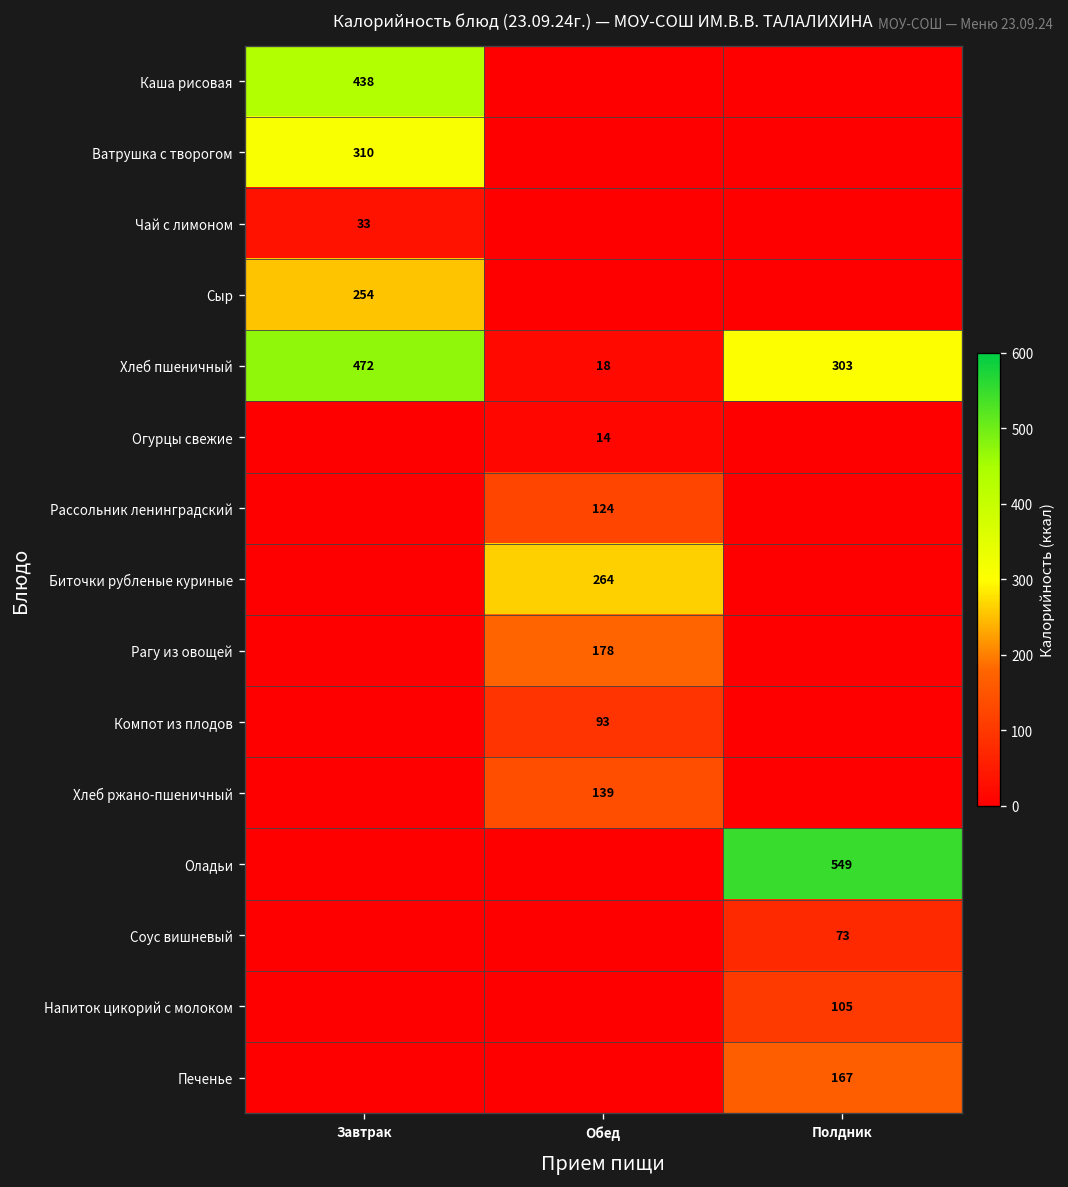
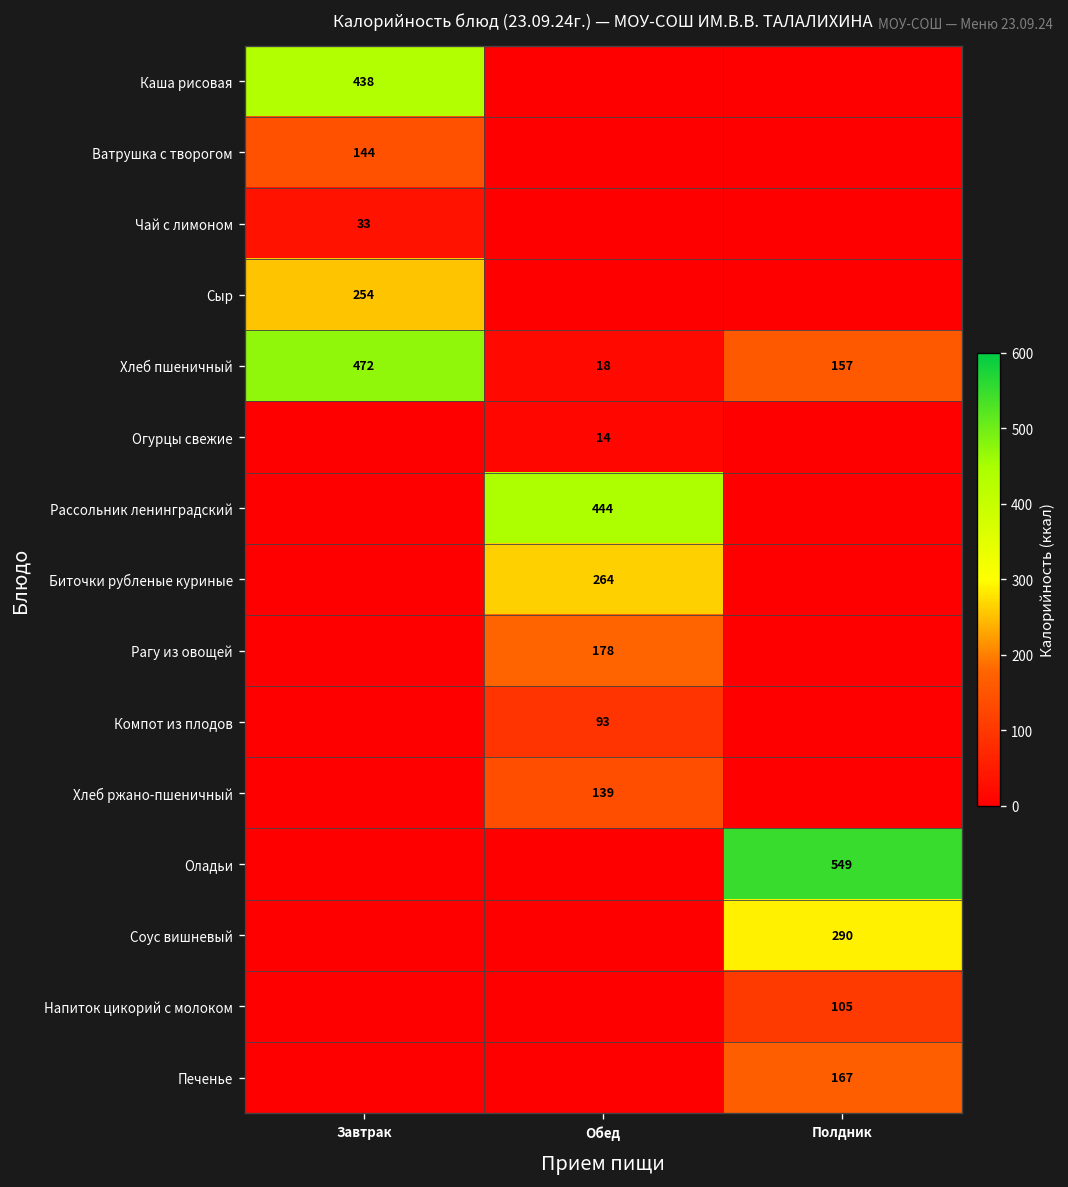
  {
    "Каша рисовая": {
      "Завтрак": 438
    },
    "Ватрушка с творогом": {
-     "Завтрак": 310
+     "Завтрак": 144
    },
    "Чай с лимоном": {
      "Завтрак": 33
    },
    "Сыр": {
      "Завтрак": 254
    },
    "Хлеб пшеничный": {
      "Завтрак": 472,
      "Обед": 18,
-     "Полдник": 303
+     "Полдник": 157
    },
    "Огурцы свежие": {
      "Обед": 14
    },
    "Рассольник ленинградский": {
-     "Обед": 124
+     "Обед": 444
    },
    "Биточки рубленые куриные": {
      "Обед": 264
    },
    "Рагу из овощей": {
      "Обед": 178
    },
    "Компот из плодов": {
      "Обед": 93
    },
    "Хлеб ржано-пшеничный": {
      "Обед": 139
    },
    "Оладьи": {
      "Полдник": 549
    },
    "Соус вишневый": {
-     "Полдник": 73
+     "Полдник": 290
    },
    "Напиток цикорий с молоком": {
      "Полдник": 105
    },
    "Печенье": {
      "Полдник": 167
    }
  }
